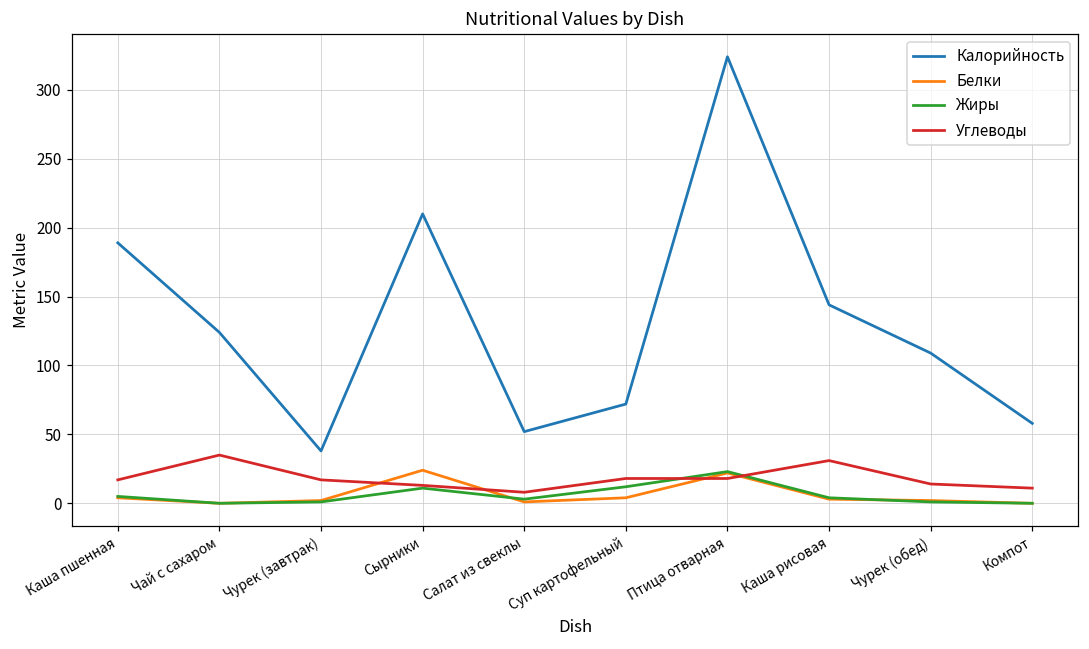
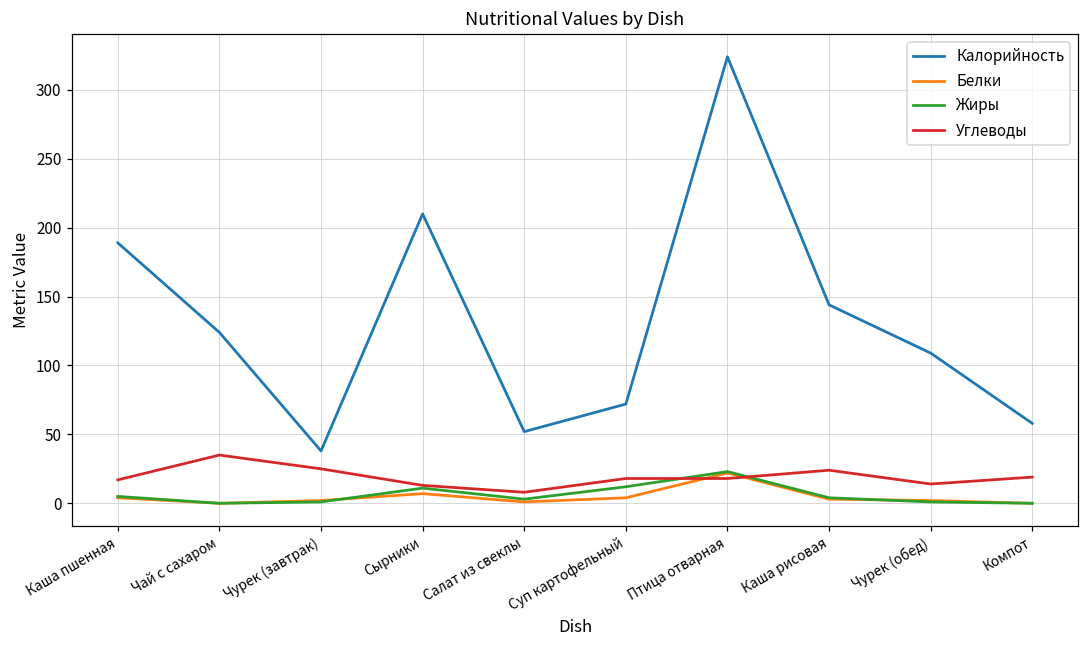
  {
    "Калорийность": {
      "Каша пшенная": 189,
      "Чай с сахаром": 124,
      "Чурек (завтрак)": 38,
      "Сырники": 210,
      "Салат из свеклы": 52,
      "Суп картофельный": 72,
      "Птица отварная": 324,
      "Каша рисовая": 144,
      "Чурек (обед)": 109,
      "Компот": 58
    },
    "Белки": {
-     "Сырники": 24,
+     "Сырники": 7,
      "Суп картофельный": 4
    },
    "Жиры": {
      "Суп картофельный": 12
    },
    "Углеводы": {
      "Каша пшенная": 17,
      "Чай с сахаром": 35,
-     "Чурек (завтрак)": 17,
+     "Чурек (завтрак)": 25,
      "Салат из свеклы": 8,
      "Суп картофельный": 18,
      "Птица отварная": 18,
-     "Каша рисовая": 31,
+     "Каша рисовая": 24,
      "Чурек (обед)": 14,
-     "Компот": 11
+     "Компот": 19
    }
  }
